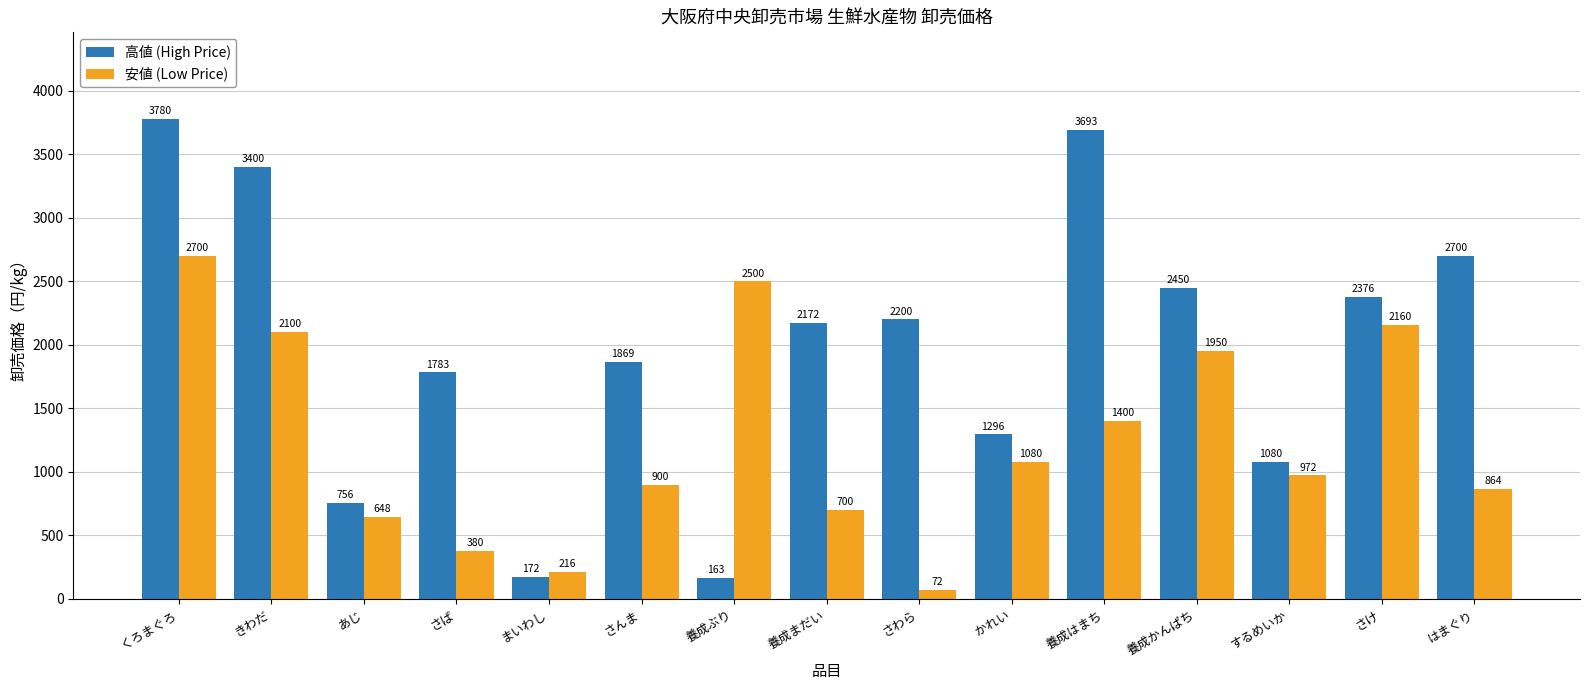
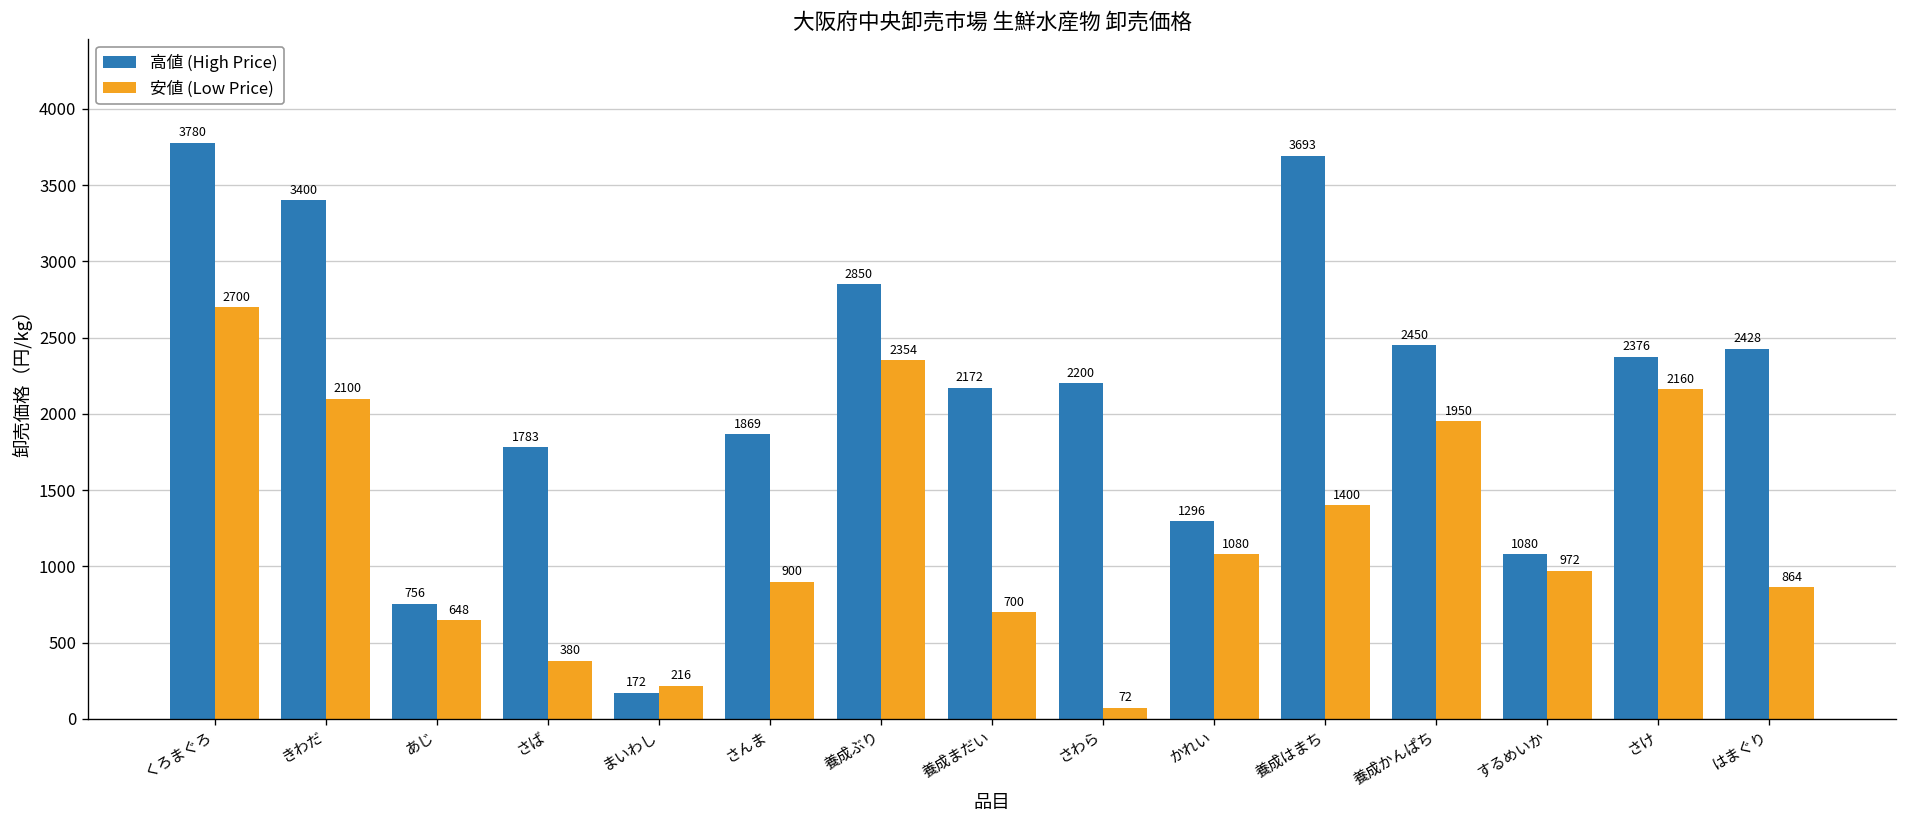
  {
    "高値 (High Price)": {
      "くろまぐろ": 3780,
      "きわだ": 3400,
      "あじ": 756,
      "さば": 1783,
      "まいわし": 172,
      "さんま": 1869,
-     "養成ぶり": 163,
+     "養成ぶり": 2850,
      "養成まだい": 2172,
      "さわら": 2200,
      "かれい": 1296,
      "養成はまち": 3693,
      "養成かんぱち": 2450,
      "するめいか": 1080,
      "さけ": 2376,
-     "はまぐり": 2700
+     "はまぐり": 2428
    },
    "安値 (Low Price)": {
      "くろまぐろ": 2700,
      "きわだ": 2100,
      "あじ": 648,
      "さば": 380,
      "まいわし": 216,
      "さんま": 900,
-     "養成ぶり": 2500,
+     "養成ぶり": 2354,
      "養成まだい": 700,
      "さわら": 72,
      "かれい": 1080,
      "養成はまち": 1400,
      "養成かんぱち": 1950,
      "するめいか": 972,
      "さけ": 2160,
      "はまぐり": 864
    }
  }
